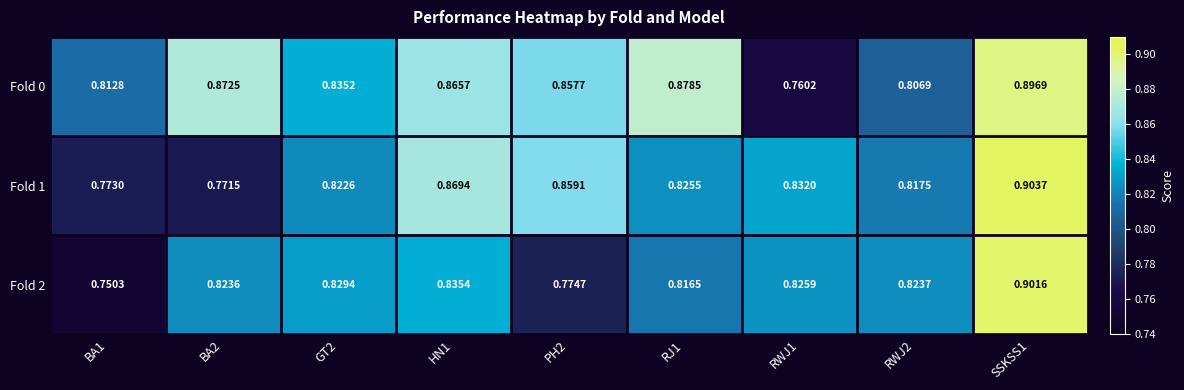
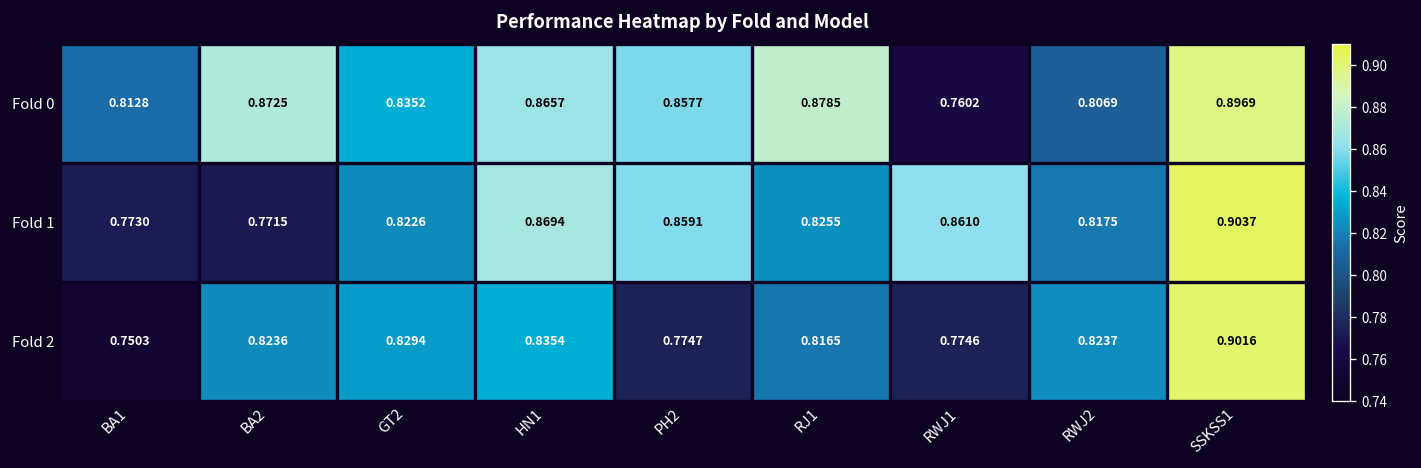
  {
    "Fold 0": {
      "BA1": 0.8128,
      "BA2": 0.8725,
      "GT2": 0.8352,
      "HN1": 0.8657,
      "PH2": 0.8577,
      "RJ1": 0.8785,
      "RWJ1": 0.7602,
      "RWJ2": 0.8069,
      "SSKSS1": 0.8969
    },
    "Fold 1": {
      "BA1": 0.7730,
      "BA2": 0.7715,
      "GT2": 0.8226,
      "HN1": 0.8694,
      "PH2": 0.8591,
      "RJ1": 0.8255,
-     "RWJ1": 0.8320,
+     "RWJ1": 0.8610,
      "RWJ2": 0.8175,
      "SSKSS1": 0.9037
    },
    "Fold 2": {
      "BA1": 0.7503,
      "BA2": 0.8236,
      "GT2": 0.8294,
      "HN1": 0.8354,
      "PH2": 0.7747,
      "RJ1": 0.8165,
-     "RWJ1": 0.8259,
+     "RWJ1": 0.7746,
      "RWJ2": 0.8237,
      "SSKSS1": 0.9016
    }
  }
